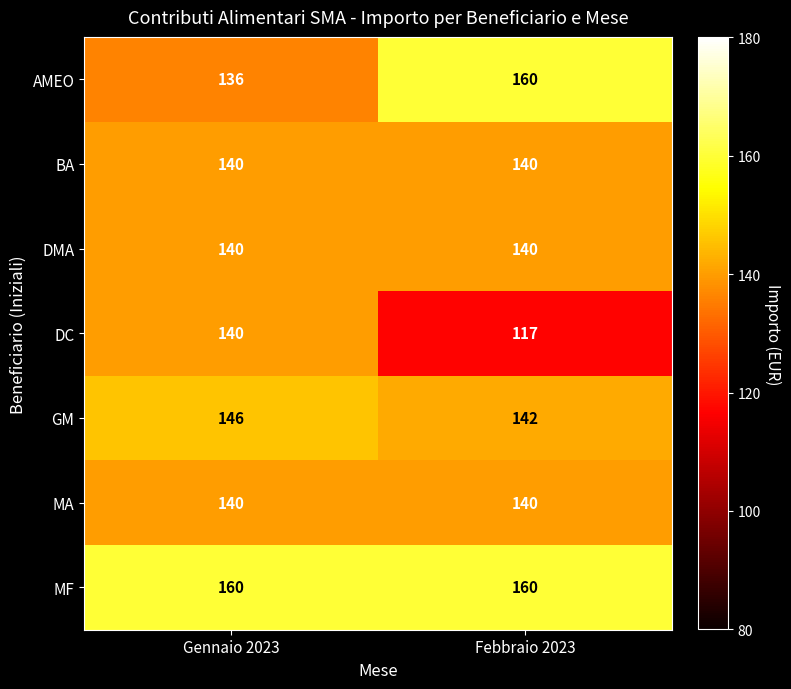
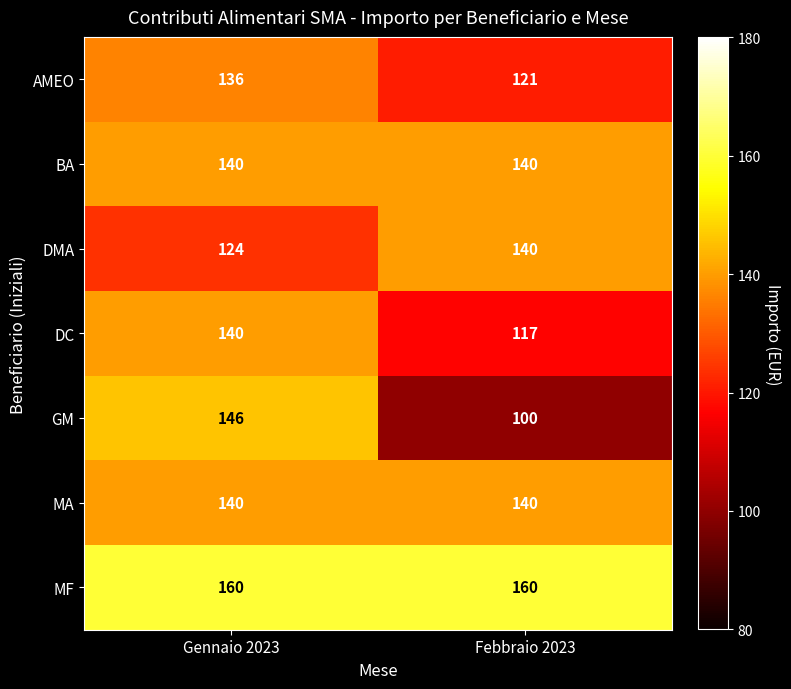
  {
    "AMEO": {
      "Gennaio 2023": 136,
-     "Febbraio 2023": 160
+     "Febbraio 2023": 121
    },
    "BA": {
      "Gennaio 2023": 140,
      "Febbraio 2023": 140
    },
    "DMA": {
-     "Gennaio 2023": 140,
+     "Gennaio 2023": 124,
      "Febbraio 2023": 140
    },
    "DC": {
      "Gennaio 2023": 140,
      "Febbraio 2023": 117
    },
    "GM": {
      "Gennaio 2023": 146,
-     "Febbraio 2023": 142
+     "Febbraio 2023": 100
    },
    "MA": {
      "Gennaio 2023": 140,
      "Febbraio 2023": 140
    },
    "MF": {
      "Gennaio 2023": 160,
      "Febbraio 2023": 160
    }
  }
